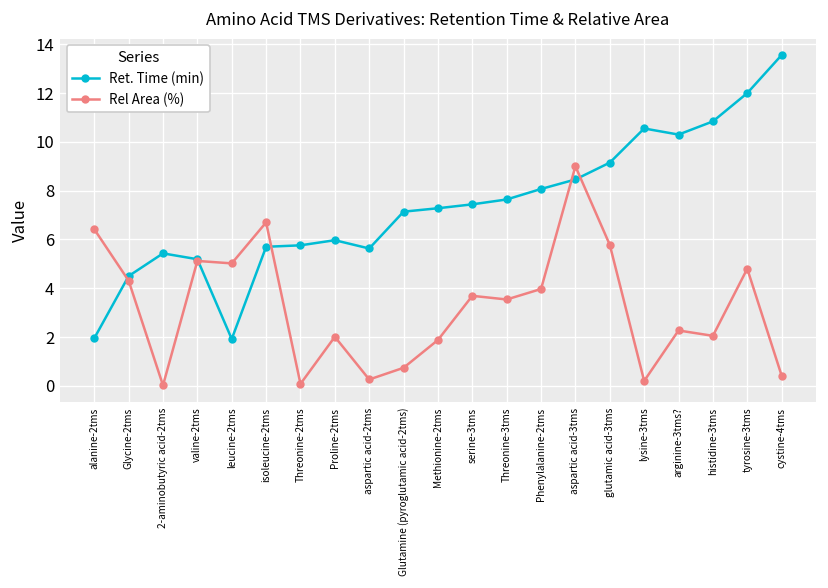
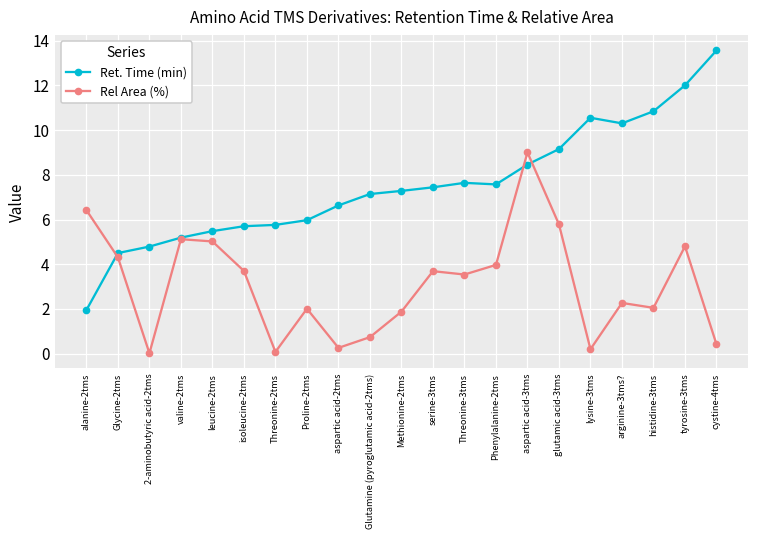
  {
    "Ret. Time (min)": {
      "alanine-2tms": 2.0,
      "Glycine-2tms": 4.5,
-     "2-aminobutyric acid-2tms": 5.4,
-     "leucine-2tms": 1.9,
+     "2-aminobutyric acid-2tms": 4.8,
+     "leucine-2tms": 5.5,
      "isoleucine-2tms": 5.7,
      "Threonine-2tms": 5.8,
      "Proline-2tms": 6.0,
-     "aspartic acid-2tms": 5.6,
+     "aspartic acid-2tms": 6.6,
      "Glutamine (pyroglutamic acid-2tms)": 7.1,
      "Methionine-2tms": 7.3,
      "serine-3tms": 7.4,
      "Threonine-3tms": 7.6,
-     "Phenylalanine-2tms": 8.1,
+     "Phenylalanine-2tms": 7.6,
      "aspartic acid-3tms": 8.5,
      "glutamic acid-3tms": 9.2,
      "lysine-3tms": 10.6,
      "arginine-3tms?": 10.3,
      "histidine-3tms": 10.8,
      "tyrosine-3tms": 12.0,
      "cystine-4tms": 13.6
    },
    "Rel Area (%)": {
      "alanine-2tms": 6.4,
      "Glycine-2tms": 4.3,
      "2-aminobutyric acid-2tms": 0.0,
      "leucine-2tms": 5.0,
-     "isoleucine-2tms": 6.7,
+     "isoleucine-2tms": 3.7,
      "Threonine-2tms": 0.1,
      "Proline-2tms": 2.0,
      "aspartic acid-2tms": 0.3,
      "Glutamine (pyroglutamic acid-2tms)": 0.7,
      "Methionine-2tms": 1.9,
      "serine-3tms": 3.7,
      "Threonine-3tms": 3.5,
      "Phenylalanine-2tms": 4.0,
      "aspartic acid-3tms": 9.0,
      "glutamic acid-3tms": 5.8,
      "lysine-3tms": 0.2,
      "arginine-3tms?": 2.3,
      "histidine-3tms": 2.1,
      "tyrosine-3tms": 4.8,
      "cystine-4tms": 0.4
    }
  }
